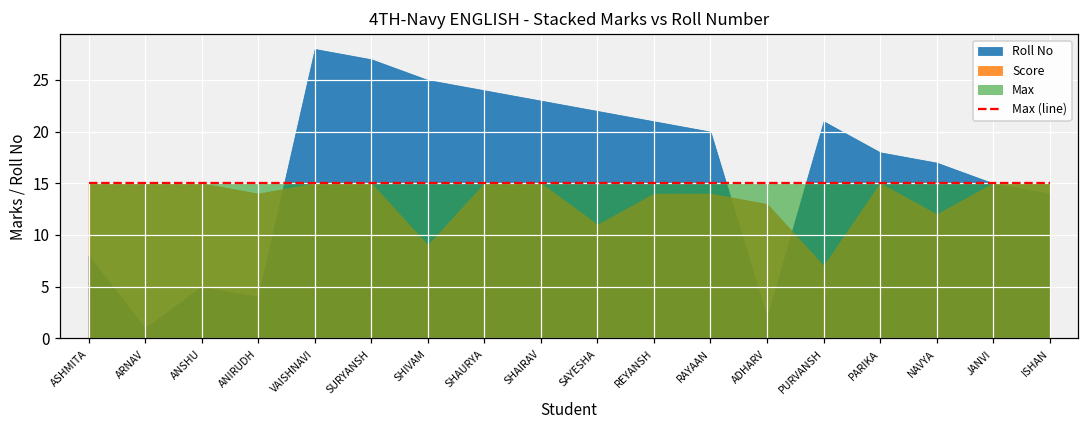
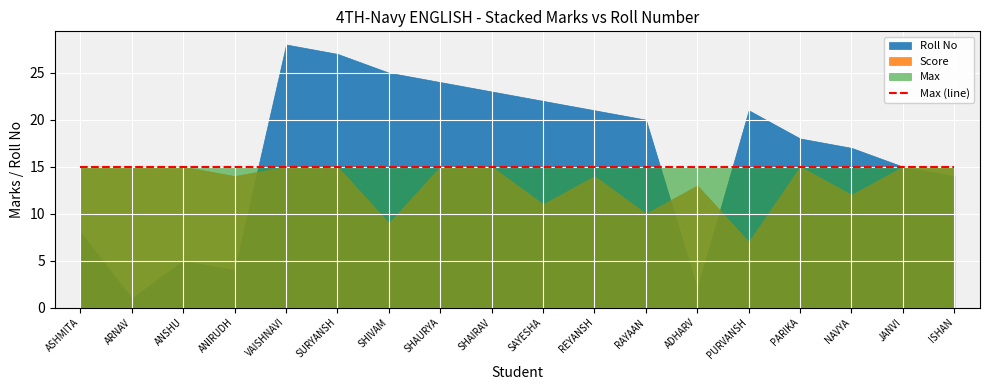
  {
    "Roll No": {
      "ASHMITA": 8,
      "ARNAV": 1,
      "ANSHU": 5,
      "ANIRUDH": 4,
      "VAISHNAVI": 28,
      "SURYANSH": 27,
      "SHIVAM": 25,
      "SHAURYA": 24,
      "SHAIRAV": 23,
      "SAYESHA": 22,
      "REYANSH": 21,
      "RAYAAN": 20,
      "ADHARV": 2,
      "PURVANSH": 21,
      "PARIKA": 18,
      "NAVYA": 17,
      "ISHAN": 14
    },
    "Score": {
      "ANIRUDH": 14,
      "SHIVAM": 9,
      "SAYESHA": 11,
      "REYANSH": 14,
-     "RAYAAN": 14,
+     "RAYAAN": 10,
      "ADHARV": 13,
      "PURVANSH": 7,
      "NAVYA": 12
    },
    "Max": {
      "ANIRUDH": 15,
      "SHIVAM": 15,
      "SAYESHA": 15,
      "REYANSH": 15,
      "RAYAAN": 15,
      "ADHARV": 15,
      "PURVANSH": 15,
      "NAVYA": 15
    }
  }
